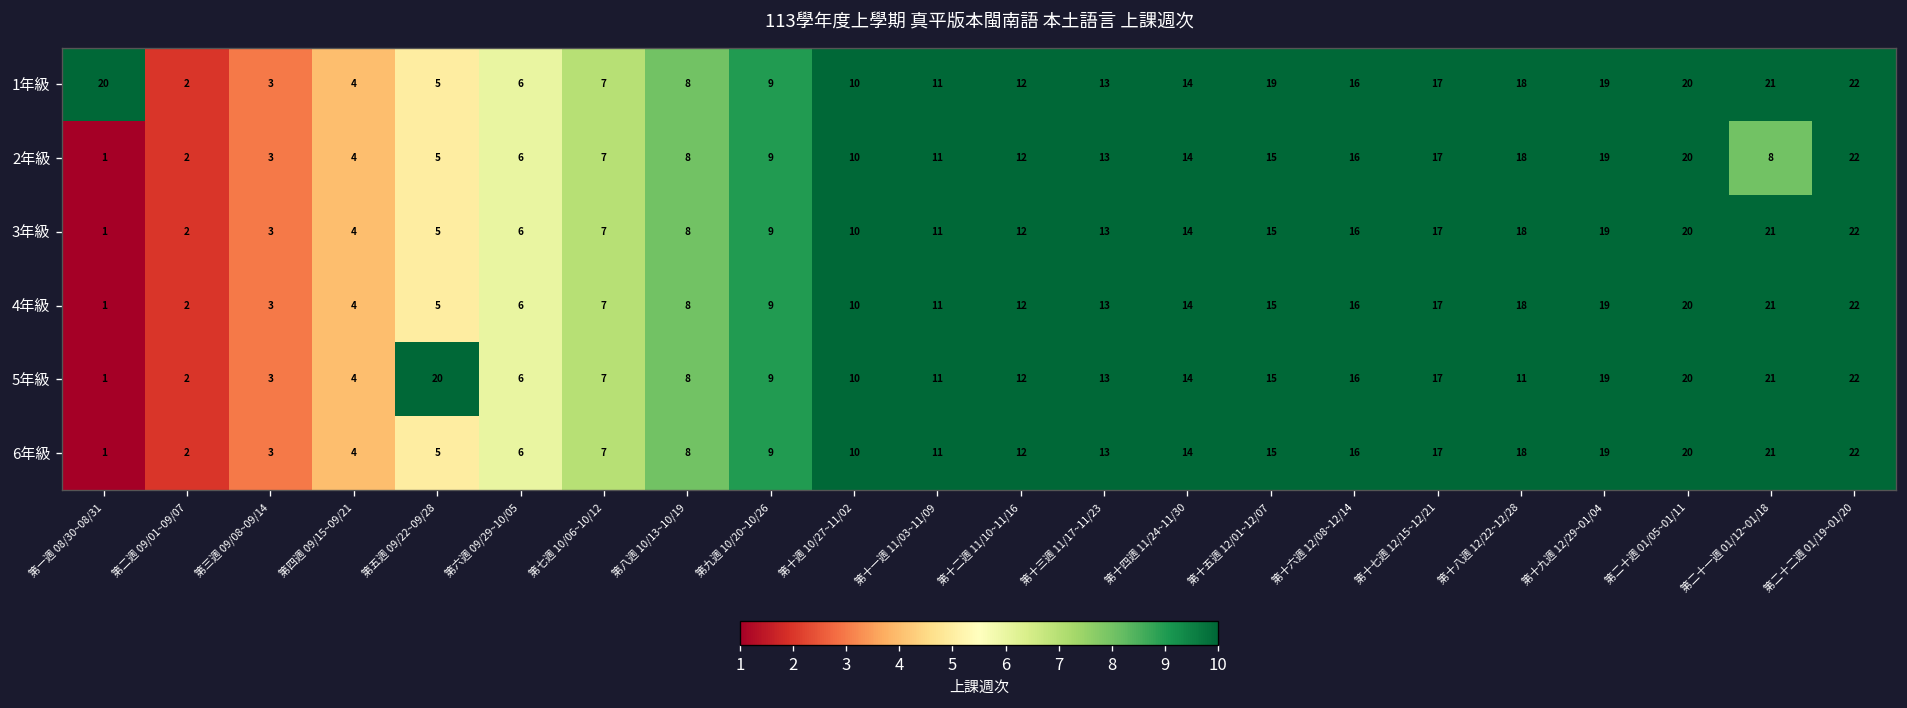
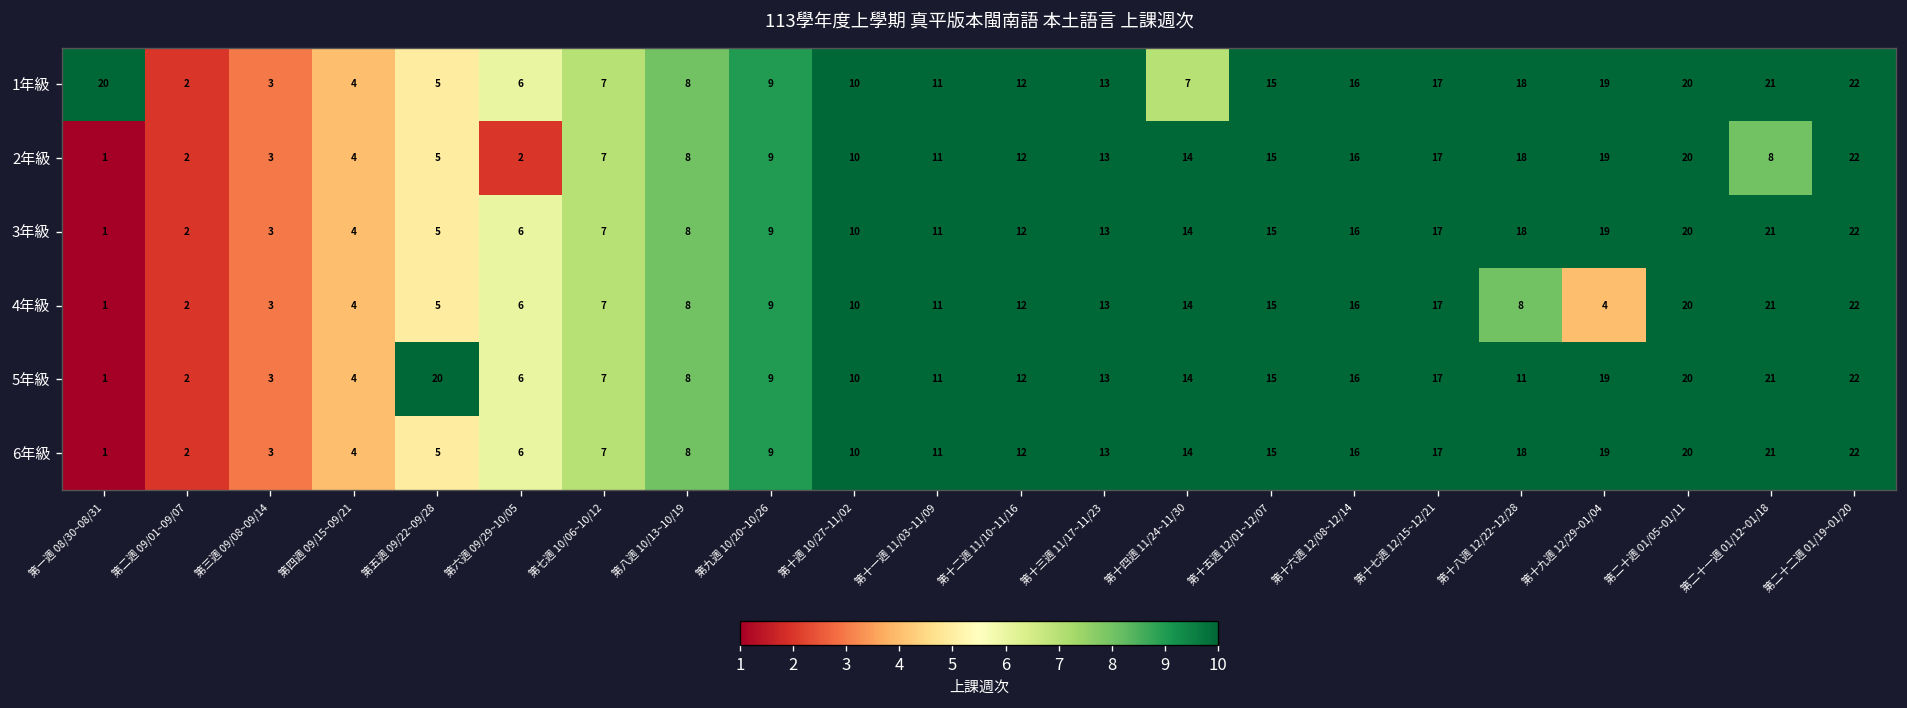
  {
    "1年級": {
      "第一週 08/30~08/31": 20,
      "第二週 09/01~09/07": 2,
      "第三週 09/08~09/14": 3,
      "第四週 09/15~09/21": 4,
      "第五週 09/22~09/28": 5,
      "第六週 09/29~10/05": 6,
      "第七週 10/06~10/12": 7,
      "第八週 10/13~10/19": 8,
      "第九週 10/20~10/26": 9,
      "第十週 10/27~11/02": 10,
      "第十一週 11/03~11/09": 11,
      "第十二週 11/10~11/16": 12,
      "第十三週 11/17~11/23": 13,
-     "第十四週 11/24~11/30": 14,
-     "第十五週 12/01~12/07": 19,
+     "第十四週 11/24~11/30": 7,
+     "第十五週 12/01~12/07": 15,
      "第十六週 12/08~12/14": 16,
      "第十七週 12/15~12/21": 17,
      "第十八週 12/22~12/28": 18,
      "第十九週 12/29~01/04": 19,
      "第二十週 01/05~01/11": 20,
      "第二十一週 01/12~01/18": 21,
      "第二十二週 01/19~01/20": 22
    },
    "2年級": {
      "第一週 08/30~08/31": 1,
      "第二週 09/01~09/07": 2,
      "第三週 09/08~09/14": 3,
      "第四週 09/15~09/21": 4,
      "第五週 09/22~09/28": 5,
-     "第六週 09/29~10/05": 6,
+     "第六週 09/29~10/05": 2,
      "第七週 10/06~10/12": 7,
      "第八週 10/13~10/19": 8,
      "第九週 10/20~10/26": 9,
      "第十週 10/27~11/02": 10,
      "第十一週 11/03~11/09": 11,
      "第十二週 11/10~11/16": 12,
      "第十三週 11/17~11/23": 13,
      "第十四週 11/24~11/30": 14,
      "第十五週 12/01~12/07": 15,
      "第十六週 12/08~12/14": 16,
      "第十七週 12/15~12/21": 17,
      "第十八週 12/22~12/28": 18,
      "第十九週 12/29~01/04": 19,
      "第二十週 01/05~01/11": 20,
      "第二十一週 01/12~01/18": 8,
      "第二十二週 01/19~01/20": 22
    },
    "3年級": {
      "第一週 08/30~08/31": 1,
      "第二週 09/01~09/07": 2,
      "第三週 09/08~09/14": 3,
      "第四週 09/15~09/21": 4,
      "第五週 09/22~09/28": 5,
      "第六週 09/29~10/05": 6,
      "第七週 10/06~10/12": 7,
      "第八週 10/13~10/19": 8,
      "第九週 10/20~10/26": 9,
      "第十週 10/27~11/02": 10,
      "第十一週 11/03~11/09": 11,
      "第十二週 11/10~11/16": 12,
      "第十三週 11/17~11/23": 13,
      "第十四週 11/24~11/30": 14,
      "第十五週 12/01~12/07": 15,
      "第十六週 12/08~12/14": 16,
      "第十七週 12/15~12/21": 17,
      "第十八週 12/22~12/28": 18,
      "第十九週 12/29~01/04": 19,
      "第二十週 01/05~01/11": 20,
      "第二十一週 01/12~01/18": 21,
      "第二十二週 01/19~01/20": 22
    },
    "4年級": {
      "第一週 08/30~08/31": 1,
      "第二週 09/01~09/07": 2,
      "第三週 09/08~09/14": 3,
      "第四週 09/15~09/21": 4,
      "第五週 09/22~09/28": 5,
      "第六週 09/29~10/05": 6,
      "第七週 10/06~10/12": 7,
      "第八週 10/13~10/19": 8,
      "第九週 10/20~10/26": 9,
      "第十週 10/27~11/02": 10,
      "第十一週 11/03~11/09": 11,
      "第十二週 11/10~11/16": 12,
      "第十三週 11/17~11/23": 13,
      "第十四週 11/24~11/30": 14,
      "第十五週 12/01~12/07": 15,
      "第十六週 12/08~12/14": 16,
      "第十七週 12/15~12/21": 17,
-     "第十八週 12/22~12/28": 18,
-     "第十九週 12/29~01/04": 19,
+     "第十八週 12/22~12/28": 8,
+     "第十九週 12/29~01/04": 4,
      "第二十週 01/05~01/11": 20,
      "第二十一週 01/12~01/18": 21,
      "第二十二週 01/19~01/20": 22
    },
    "5年級": {
      "第一週 08/30~08/31": 1,
      "第二週 09/01~09/07": 2,
      "第三週 09/08~09/14": 3,
      "第四週 09/15~09/21": 4,
      "第五週 09/22~09/28": 20,
      "第六週 09/29~10/05": 6,
      "第七週 10/06~10/12": 7,
      "第八週 10/13~10/19": 8,
      "第九週 10/20~10/26": 9,
      "第十週 10/27~11/02": 10,
      "第十一週 11/03~11/09": 11,
      "第十二週 11/10~11/16": 12,
      "第十三週 11/17~11/23": 13,
      "第十四週 11/24~11/30": 14,
      "第十五週 12/01~12/07": 15,
      "第十六週 12/08~12/14": 16,
      "第十七週 12/15~12/21": 17,
      "第十八週 12/22~12/28": 11,
      "第十九週 12/29~01/04": 19,
      "第二十週 01/05~01/11": 20,
      "第二十一週 01/12~01/18": 21,
      "第二十二週 01/19~01/20": 22
    },
    "6年級": {
      "第一週 08/30~08/31": 1,
      "第二週 09/01~09/07": 2,
      "第三週 09/08~09/14": 3,
      "第四週 09/15~09/21": 4,
      "第五週 09/22~09/28": 5,
      "第六週 09/29~10/05": 6,
      "第七週 10/06~10/12": 7,
      "第八週 10/13~10/19": 8,
      "第九週 10/20~10/26": 9,
      "第十週 10/27~11/02": 10,
      "第十一週 11/03~11/09": 11,
      "第十二週 11/10~11/16": 12,
      "第十三週 11/17~11/23": 13,
      "第十四週 11/24~11/30": 14,
      "第十五週 12/01~12/07": 15,
      "第十六週 12/08~12/14": 16,
      "第十七週 12/15~12/21": 17,
      "第十八週 12/22~12/28": 18,
      "第十九週 12/29~01/04": 19,
      "第二十週 01/05~01/11": 20,
      "第二十一週 01/12~01/18": 21,
      "第二十二週 01/19~01/20": 22
    }
  }
